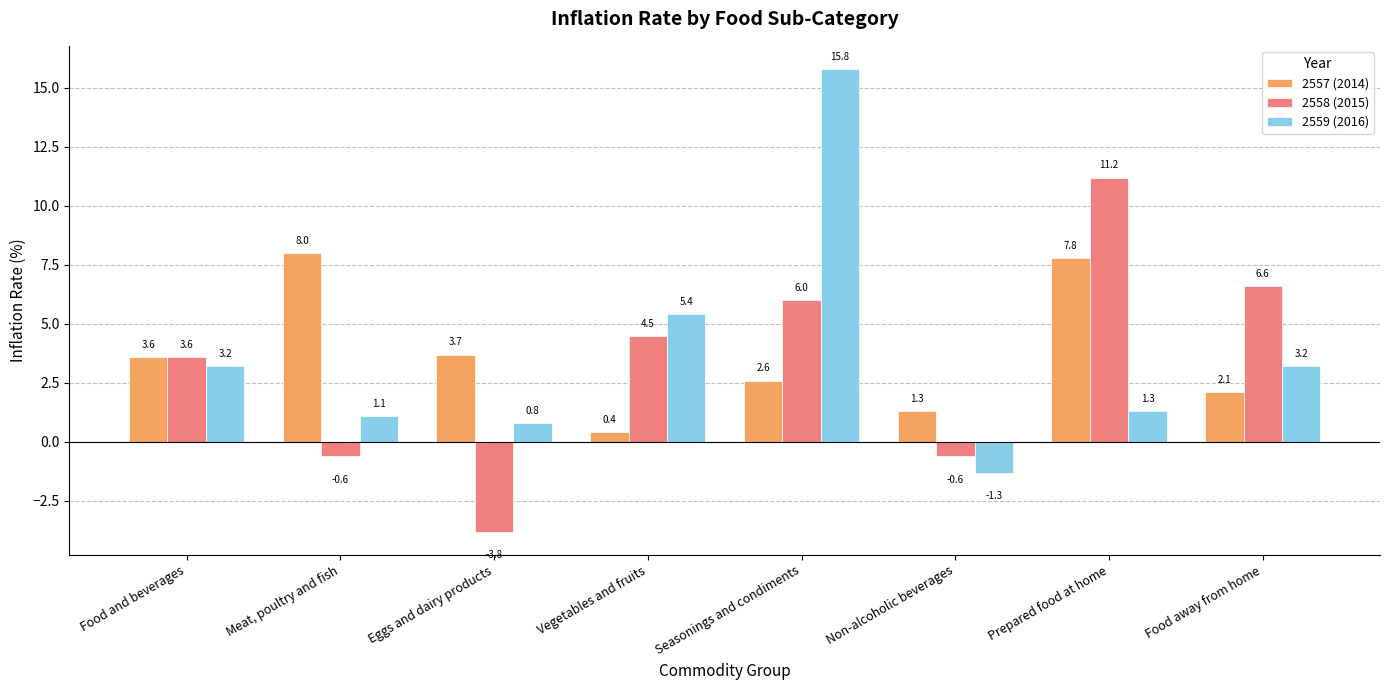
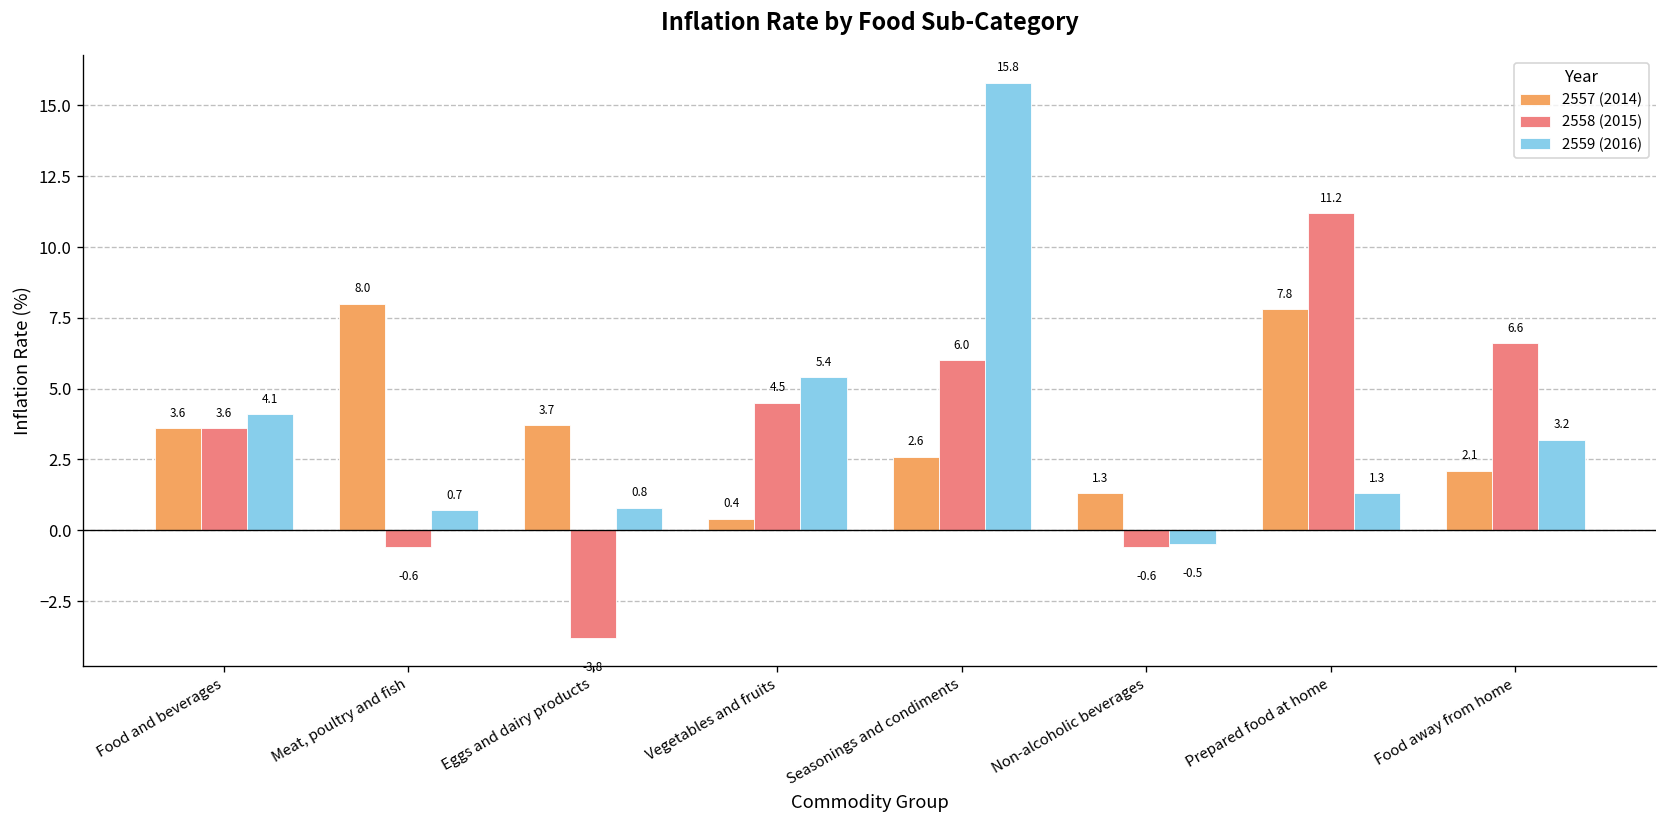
  {
    "2559 (2016)": {
-     "Food and beverages": 3.2,
-     "Meat, poultry and fish": 1.1,
+     "Food and beverages": 4.1,
+     "Meat, poultry and fish": 0.7,
      "Eggs and dairy products": 0.8,
      "Vegetables and fruits": 5.4,
      "Seasonings and condiments": 15.8,
-     "Non-alcoholic beverages": -1.3,
+     "Non-alcoholic beverages": -0.5,
      "Prepared food at home": 1.3,
      "Food away from home": 3.2
    }
  }
